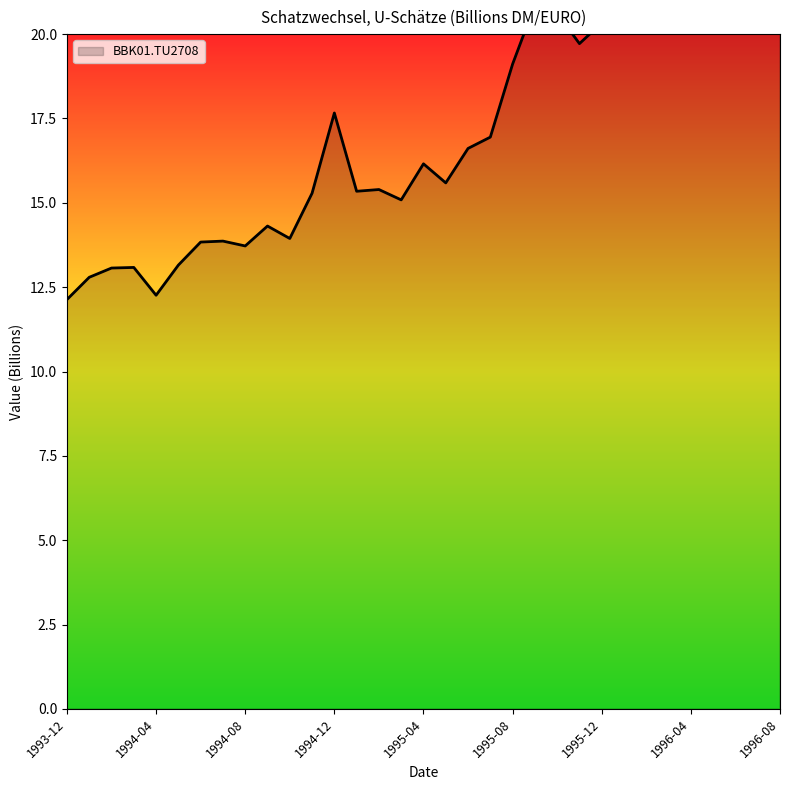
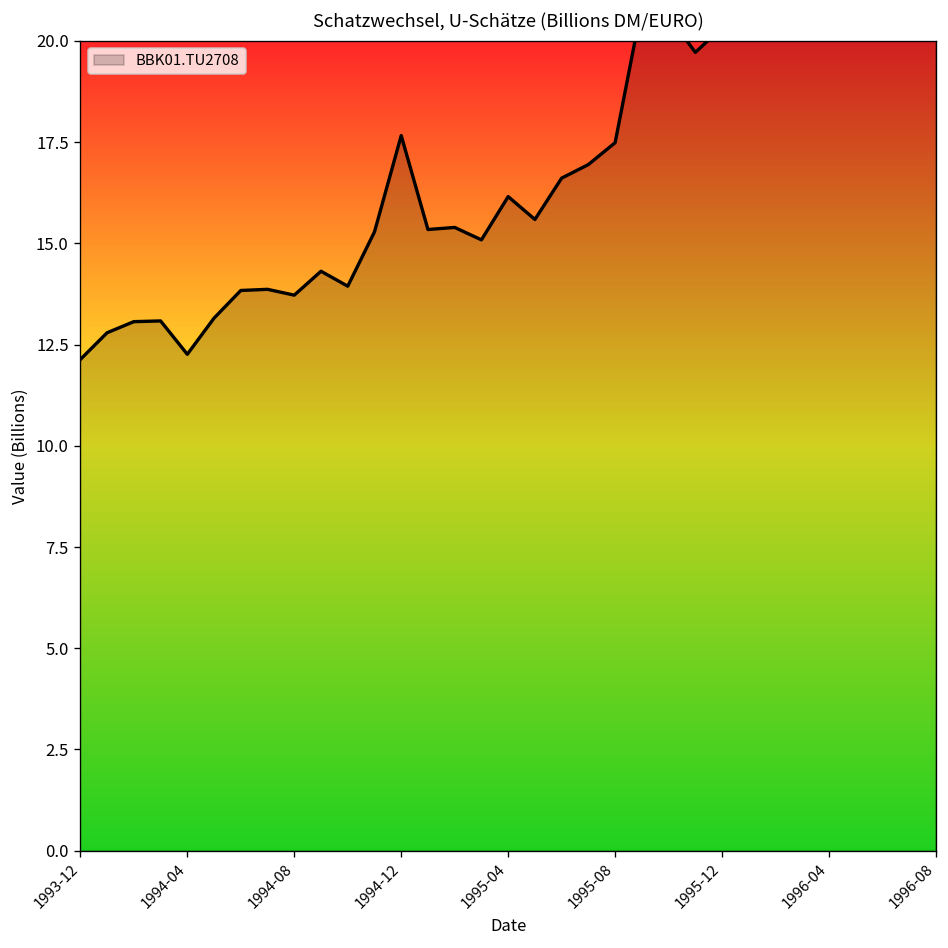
  {
    "1993-12": 12.1,
    "1994-04": 12.3,
    "1994-08": 13.7,
    "1994-12": 17.7,
    "1995-04": 16.2,
-   "1995-08": 19.1
+   "1995-08": 17.5
  }
